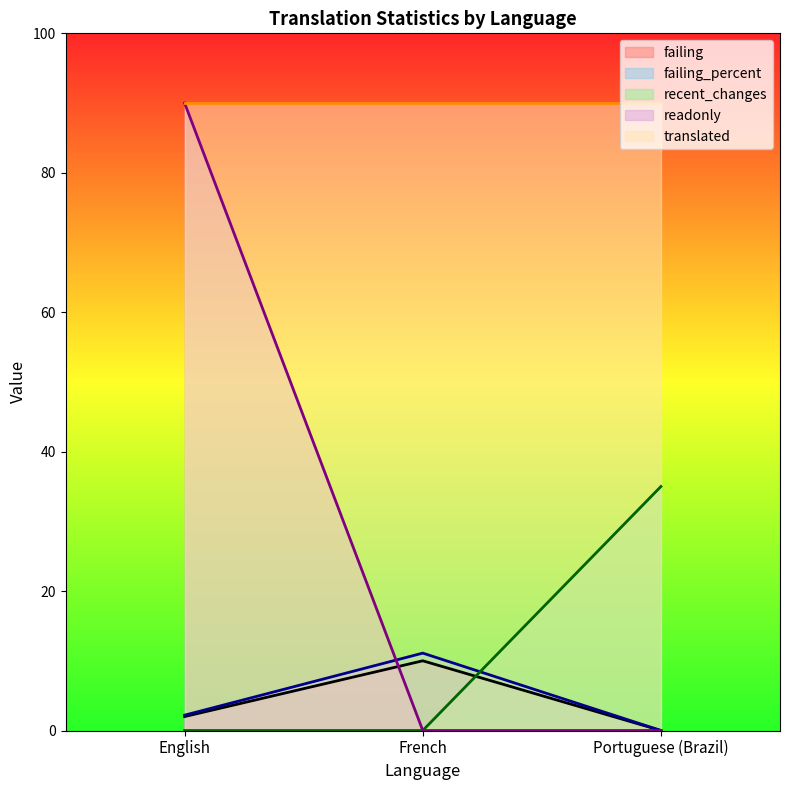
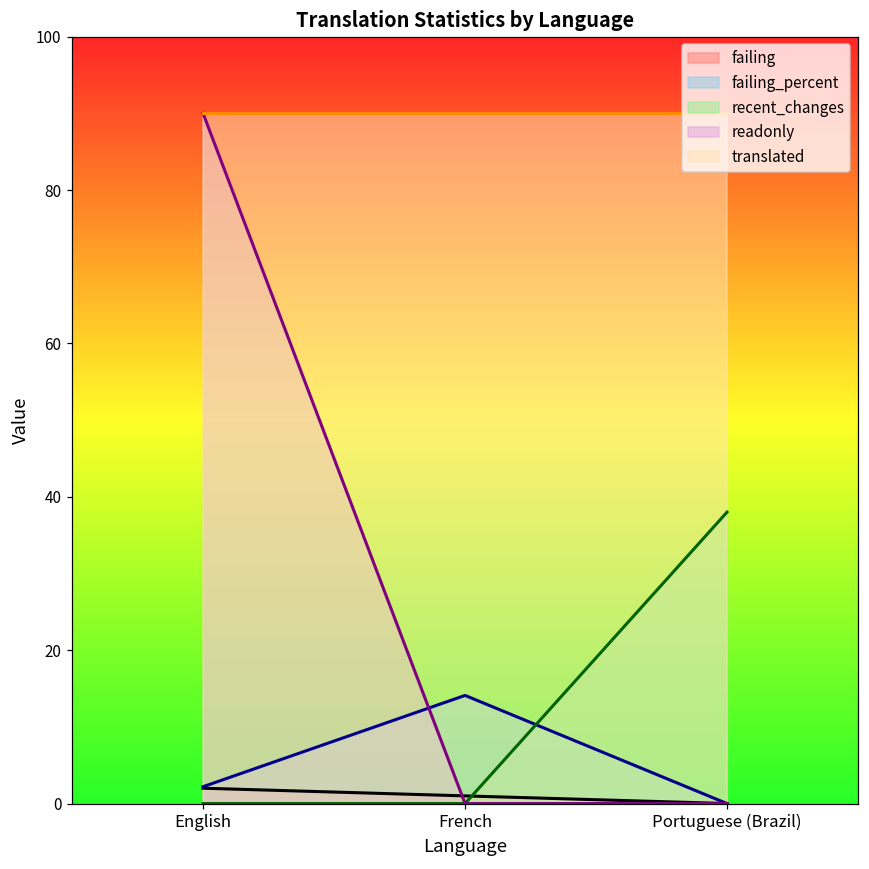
  {
    "failing": {
-     "French": 10
+     "French": 1
    },
    "failing_percent": {
-     "French": 11
+     "French": 14
    },
    "recent_changes": {
      "English": 0,
-     "Portuguese (Brazil)": 35
+     "Portuguese (Brazil)": 38
    },
    "translated": {
      "French": 90
    }
  }
